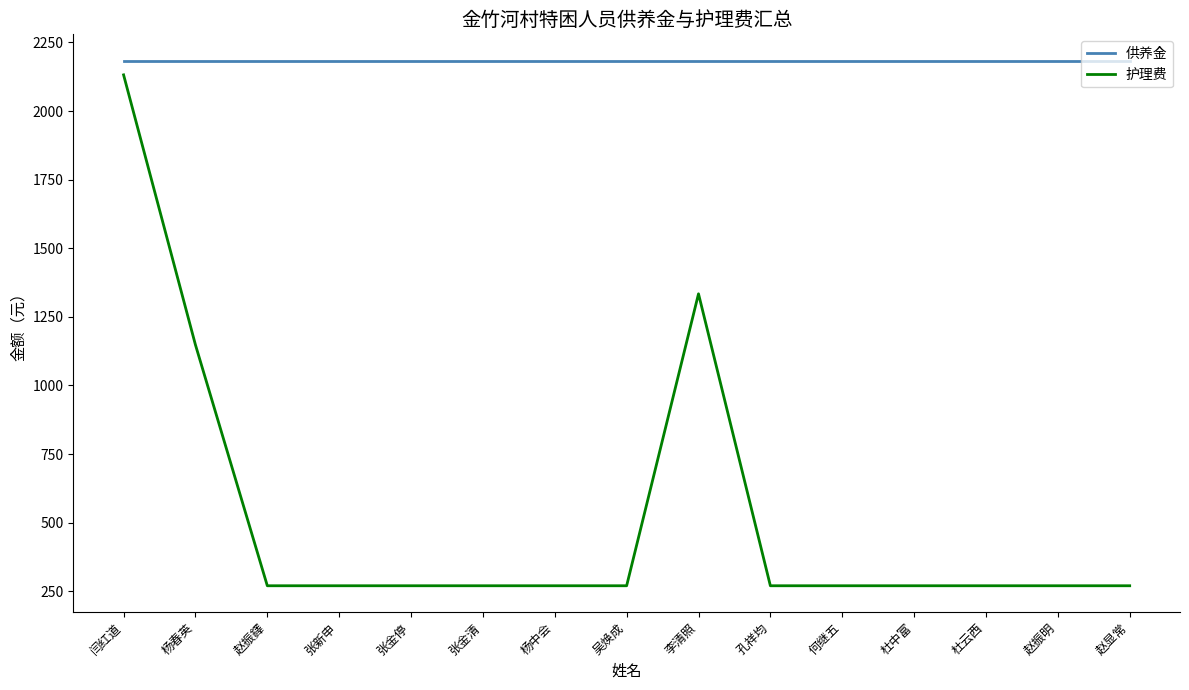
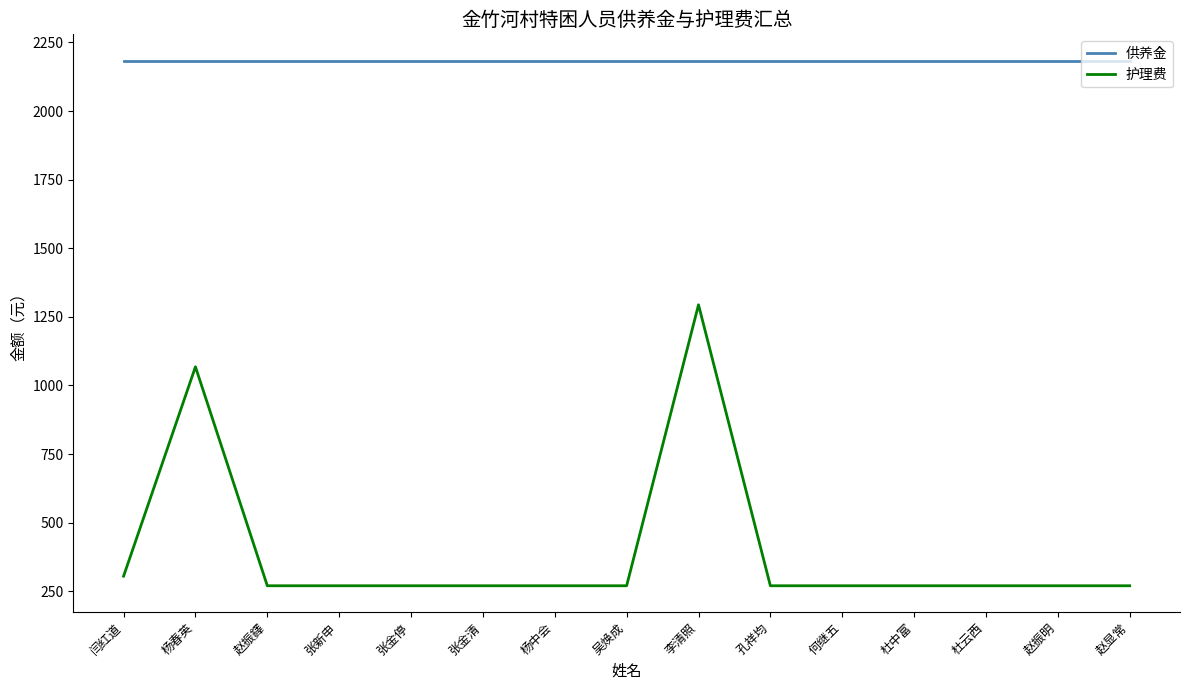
  {
    "供养金": {
      "闫红道": 2180,
      "杨春英": 2180,
      "赵振鐸": 2180,
      "张新申": 2180,
      "张金停": 2180,
      "张金清": 2180,
      "杨中会": 2180,
      "吴焕成": 2180,
      "李清照": 2180,
      "孔祥均": 2180,
      "何继五": 2180,
      "杜中富": 2180,
      "杜云西": 2180,
      "赵振明": 2180
    },
    "护理费": {
-     "闫红道": 2130,
-     "杨春英": 1150,
+     "闫红道": 310,
+     "杨春英": 1070,
      "赵振鐸": 270,
      "张新申": 270,
      "张金停": 270,
      "张金清": 270,
      "杨中会": 270,
      "吴焕成": 270,
-     "李清照": 1330,
+     "李清照": 1290,
      "孔祥均": 270,
      "何继五": 270,
      "杜中富": 270,
      "杜云西": 270,
      "赵振明": 270,
      "赵显常": 270
    }
  }
